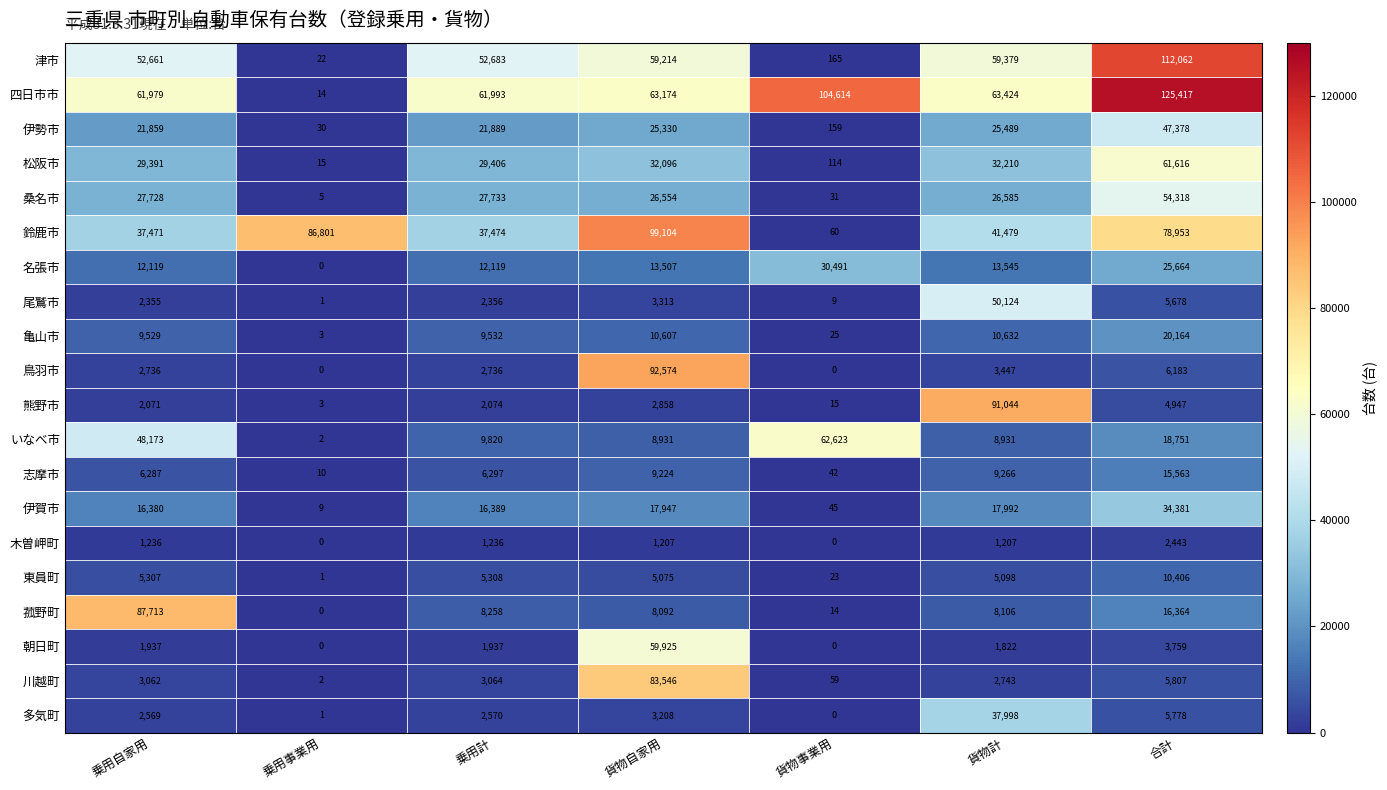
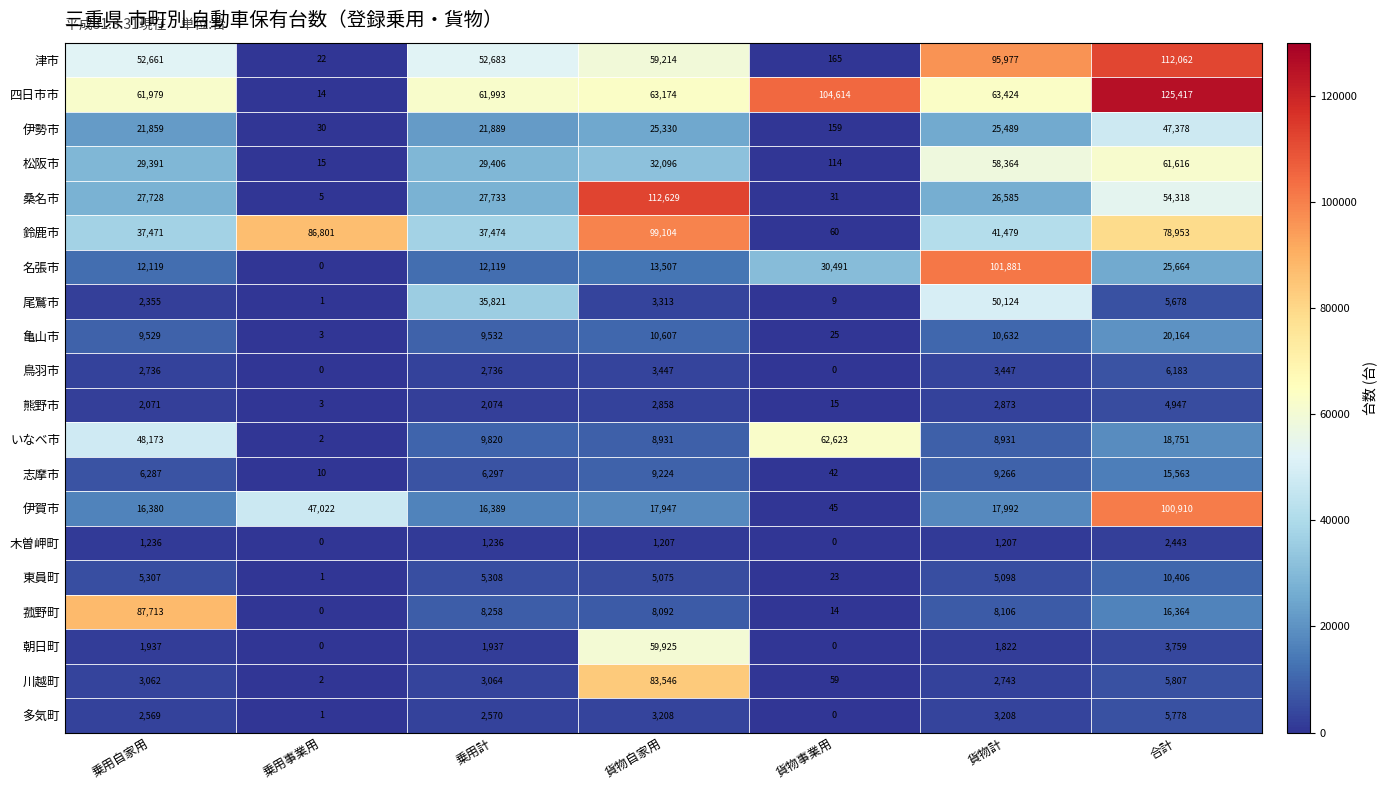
  {
    "津市": {
      "乗用自家用": "52,661",
      "乗用事業用": "22",
      "乗用計": "52,683",
      "貨物自家用": "59,214",
      "貨物事業用": "165",
-     "貨物計": "59,379",
+     "貨物計": "95,977",
      "合計": "112,062"
    },
    "四日市市": {
      "乗用自家用": "61,979",
      "乗用事業用": "14",
      "乗用計": "61,993",
      "貨物自家用": "63,174",
      "貨物事業用": "104,614",
      "貨物計": "63,424",
      "合計": "125,417"
    },
    "伊勢市": {
      "乗用自家用": "21,859",
      "乗用事業用": "30",
      "乗用計": "21,889",
      "貨物自家用": "25,330",
      "貨物事業用": "159",
      "貨物計": "25,489",
      "合計": "47,378"
    },
    "松阪市": {
      "乗用自家用": "29,391",
      "乗用事業用": "15",
      "乗用計": "29,406",
      "貨物自家用": "32,096",
      "貨物事業用": "114",
-     "貨物計": "32,210",
+     "貨物計": "58,364",
      "合計": "61,616"
    },
    "桑名市": {
      "乗用自家用": "27,728",
      "乗用事業用": "5",
      "乗用計": "27,733",
-     "貨物自家用": "26,554",
+     "貨物自家用": "112,629",
      "貨物事業用": "31",
      "貨物計": "26,585",
      "合計": "54,318"
    },
    "鈴鹿市": {
      "乗用自家用": "37,471",
      "乗用事業用": "86,801",
      "乗用計": "37,474",
      "貨物自家用": "99,104",
      "貨物事業用": "60",
      "貨物計": "41,479",
      "合計": "78,953"
    },
    "名張市": {
      "乗用自家用": "12,119",
      "乗用事業用": "0",
      "乗用計": "12,119",
      "貨物自家用": "13,507",
      "貨物事業用": "30,491",
-     "貨物計": "13,545",
+     "貨物計": "101,881",
      "合計": "25,664"
    },
    "尾鷲市": {
      "乗用自家用": "2,355",
      "乗用事業用": "1",
-     "乗用計": "2,356",
+     "乗用計": "35,821",
      "貨物自家用": "3,313",
      "貨物事業用": "9",
      "貨物計": "50,124",
      "合計": "5,678"
    },
    "亀山市": {
      "乗用自家用": "9,529",
      "乗用事業用": "3",
      "乗用計": "9,532",
      "貨物自家用": "10,607",
      "貨物事業用": "25",
      "貨物計": "10,632",
      "合計": "20,164"
    },
    "鳥羽市": {
      "乗用自家用": "2,736",
      "乗用事業用": "0",
      "乗用計": "2,736",
-     "貨物自家用": "92,574",
+     "貨物自家用": "3,447",
      "貨物事業用": "0",
      "貨物計": "3,447",
      "合計": "6,183"
    },
    "熊野市": {
      "乗用自家用": "2,071",
      "乗用事業用": "3",
      "乗用計": "2,074",
      "貨物自家用": "2,858",
      "貨物事業用": "15",
-     "貨物計": "91,044",
+     "貨物計": "2,873",
      "合計": "4,947"
    },
    "いなべ市": {
      "乗用自家用": "48,173",
      "乗用事業用": "2",
      "乗用計": "9,820",
      "貨物自家用": "8,931",
      "貨物事業用": "62,623",
      "貨物計": "8,931",
      "合計": "18,751"
    },
    "志摩市": {
      "乗用自家用": "6,287",
      "乗用事業用": "10",
      "乗用計": "6,297",
      "貨物自家用": "9,224",
      "貨物事業用": "42",
      "貨物計": "9,266",
      "合計": "15,563"
    },
    "伊賀市": {
      "乗用自家用": "16,380",
-     "乗用事業用": "9",
+     "乗用事業用": "47,022",
      "乗用計": "16,389",
      "貨物自家用": "17,947",
      "貨物事業用": "45",
      "貨物計": "17,992",
-     "合計": "34,381"
+     "合計": "100,910"
    },
    "木曽岬町": {
      "乗用自家用": "1,236",
      "乗用事業用": "0",
      "乗用計": "1,236",
      "貨物自家用": "1,207",
      "貨物事業用": "0",
      "貨物計": "1,207",
      "合計": "2,443"
    },
    "東員町": {
      "乗用自家用": "5,307",
      "乗用事業用": "1",
      "乗用計": "5,308",
      "貨物自家用": "5,075",
      "貨物事業用": "23",
      "貨物計": "5,098",
      "合計": "10,406"
    },
    "菰野町": {
      "乗用自家用": "87,713",
      "乗用事業用": "0",
      "乗用計": "8,258",
      "貨物自家用": "8,092",
      "貨物事業用": "14",
      "貨物計": "8,106",
      "合計": "16,364"
    },
    "朝日町": {
      "乗用自家用": "1,937",
      "乗用事業用": "0",
      "乗用計": "1,937",
      "貨物自家用": "59,925",
      "貨物事業用": "0",
      "貨物計": "1,822",
      "合計": "3,759"
    },
    "川越町": {
      "乗用自家用": "3,062",
      "乗用事業用": "2",
      "乗用計": "3,064",
      "貨物自家用": "83,546",
      "貨物事業用": "59",
      "貨物計": "2,743",
      "合計": "5,807"
    },
    "多気町": {
      "乗用自家用": "2,569",
      "乗用事業用": "1",
      "乗用計": "2,570",
      "貨物自家用": "3,208",
      "貨物事業用": "0",
-     "貨物計": "37,998",
+     "貨物計": "3,208",
      "合計": "5,778"
    }
  }
